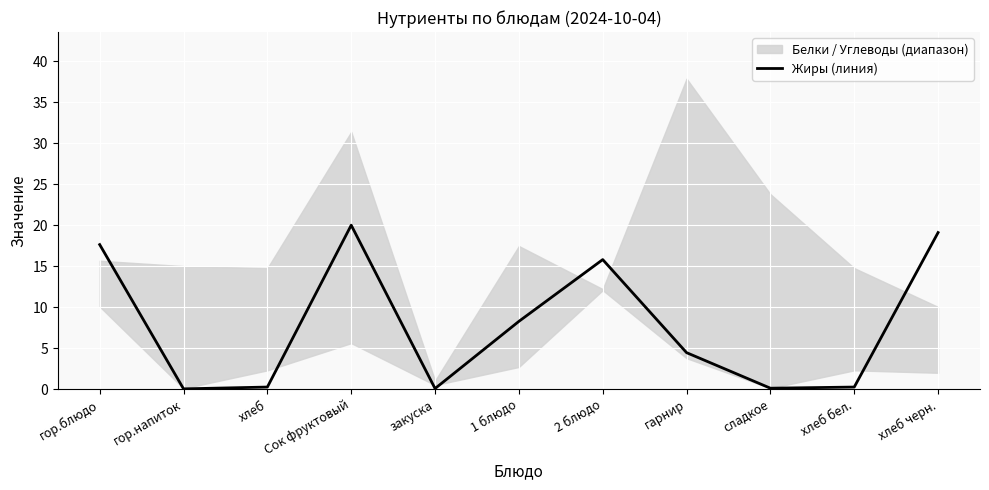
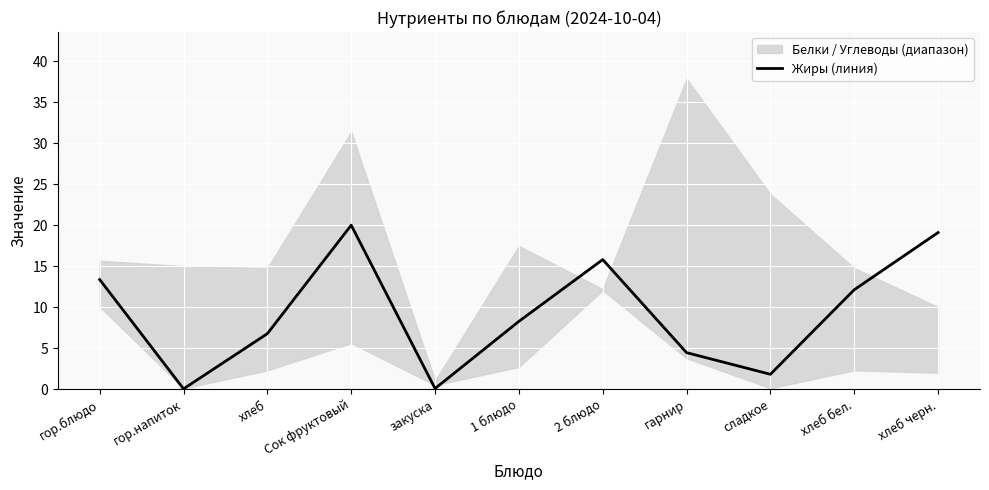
  {
    "Жиры (линия)": {
-     "гор.блюдо": 18,
+     "гор.блюдо": 13,
      "гор.напиток": 0,
-     "хлеб": 0,
+     "хлеб": 7,
      "Сок фруктовый": 20,
      "закуска": 0,
      "1 блюдо": 8,
      "2 блюдо": 16,
      "гарнир": 4,
-     "сладкое": 0,
-     "хлеб бел.": 0,
+     "сладкое": 2,
+     "хлеб бел.": 12,
      "хлеб черн.": 19
    }
  }
